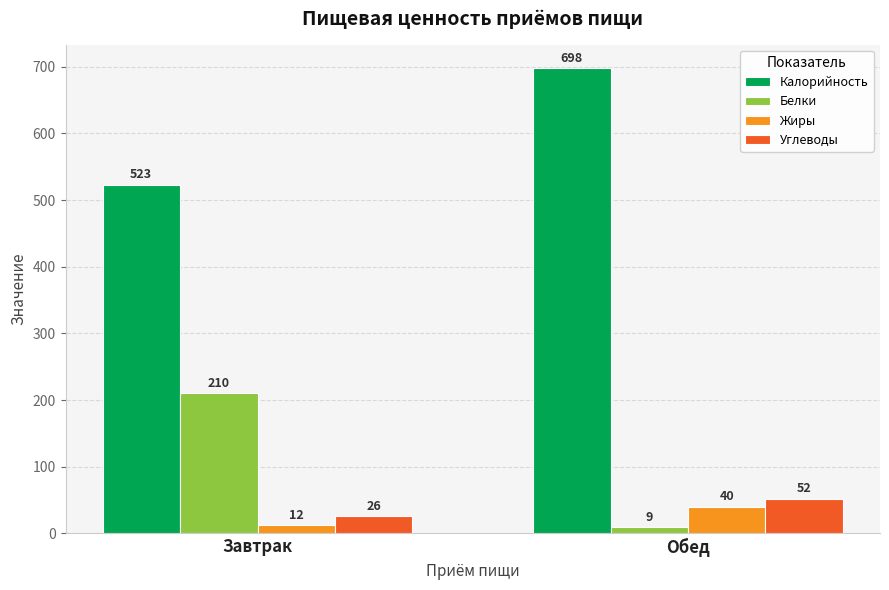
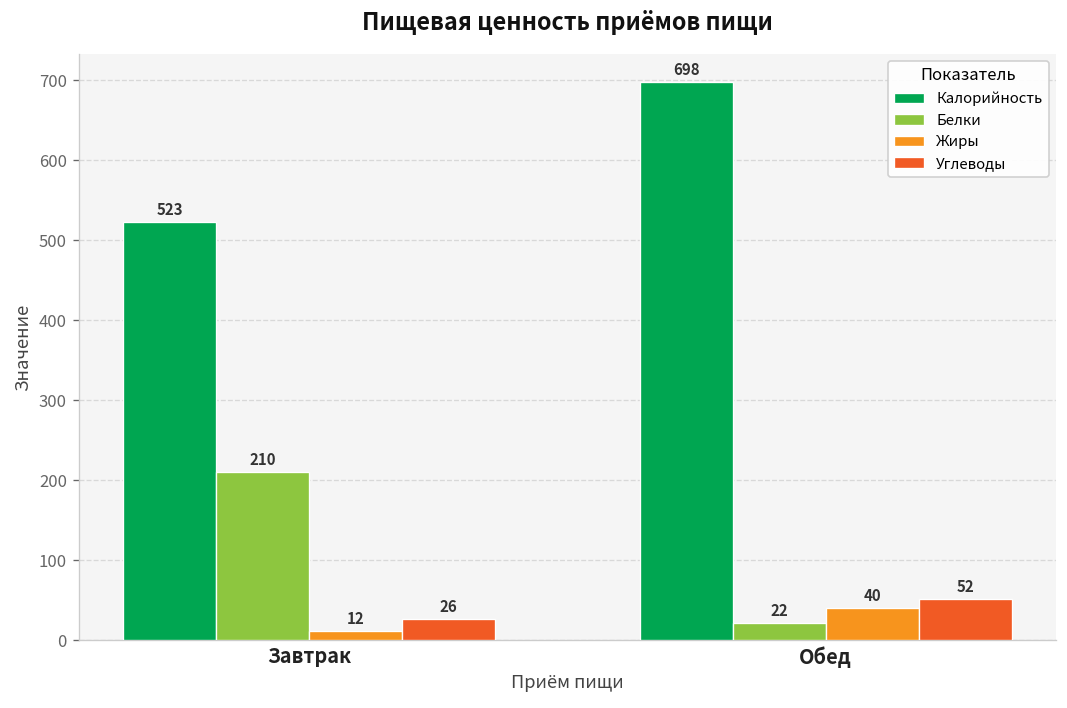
  {
    "Калорийность": {
      "Завтрак": 523,
      "Обед": 698
    },
    "Белки": {
      "Завтрак": 210,
-     "Обед": 9
+     "Обед": 22
    }
  }
